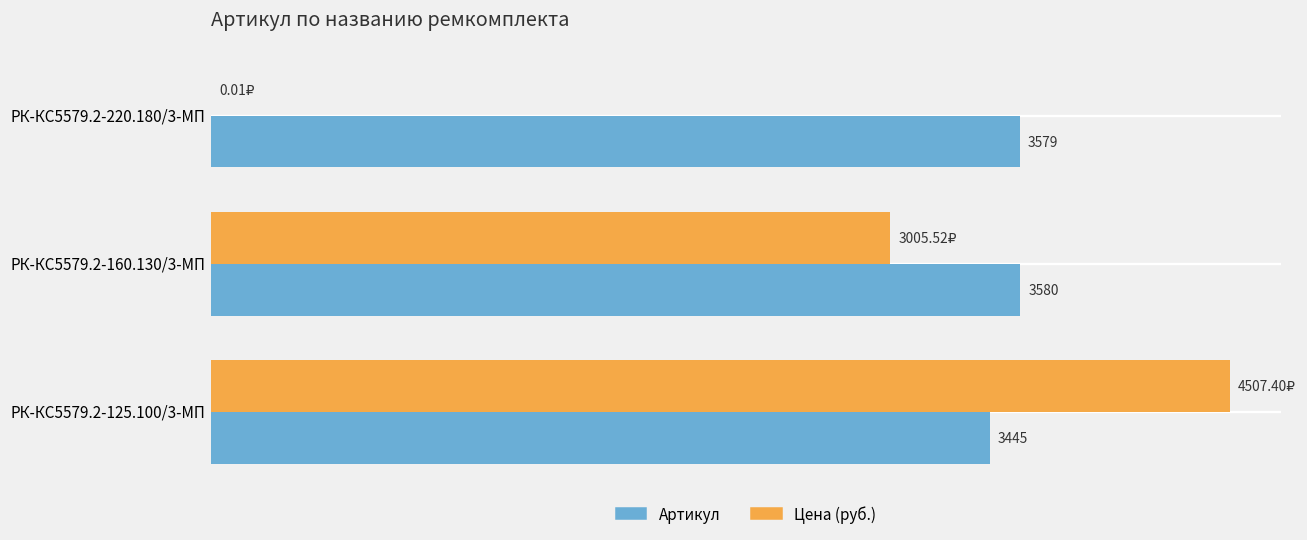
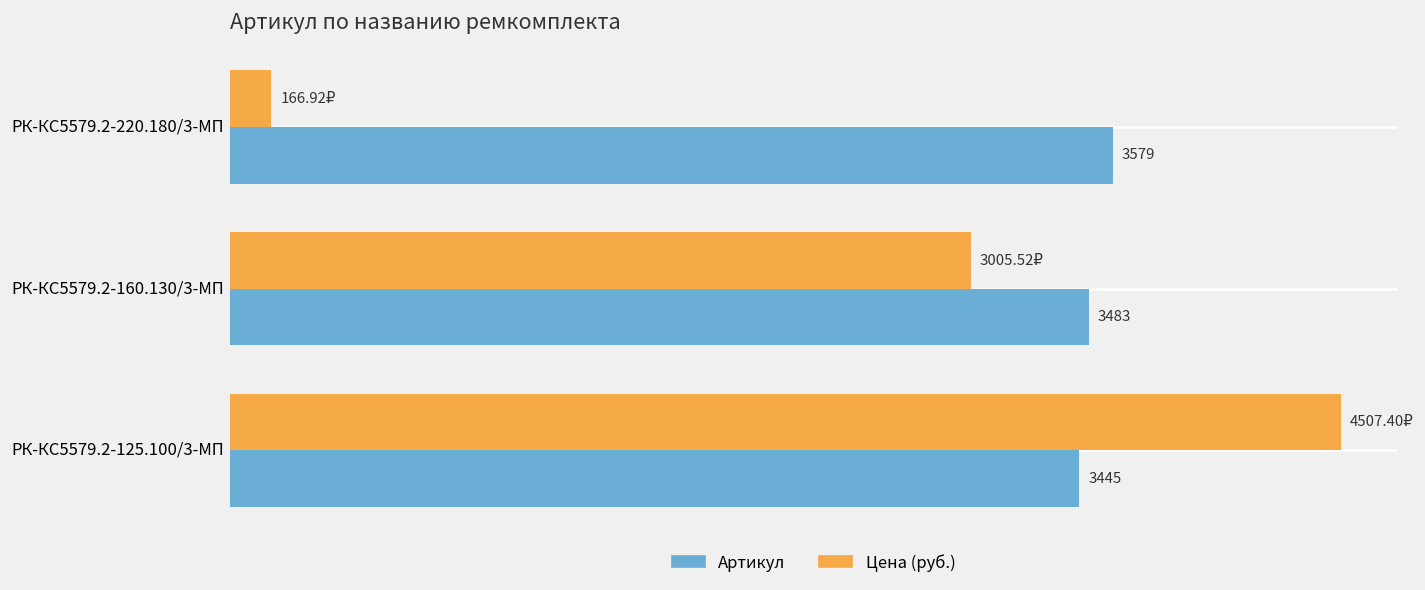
  {
    "Артикул": {
      "РК-КС5579.2-220.180/3-МП": "3579",
-     "РК-КС5579.2-160.130/3-МП": "3580",
+     "РК-КС5579.2-160.130/3-МП": "3483",
      "РК-КС5579.2-125.100/3-МП": "3445"
    },
    "Цена (руб.)": {
-     "РК-КС5579.2-220.180/3-МП": "0.01₽",
+     "РК-КС5579.2-220.180/3-МП": "166.92₽",
      "РК-КС5579.2-160.130/3-МП": "3005.52₽",
      "РК-КС5579.2-125.100/3-МП": "4507.40₽"
    }
  }
